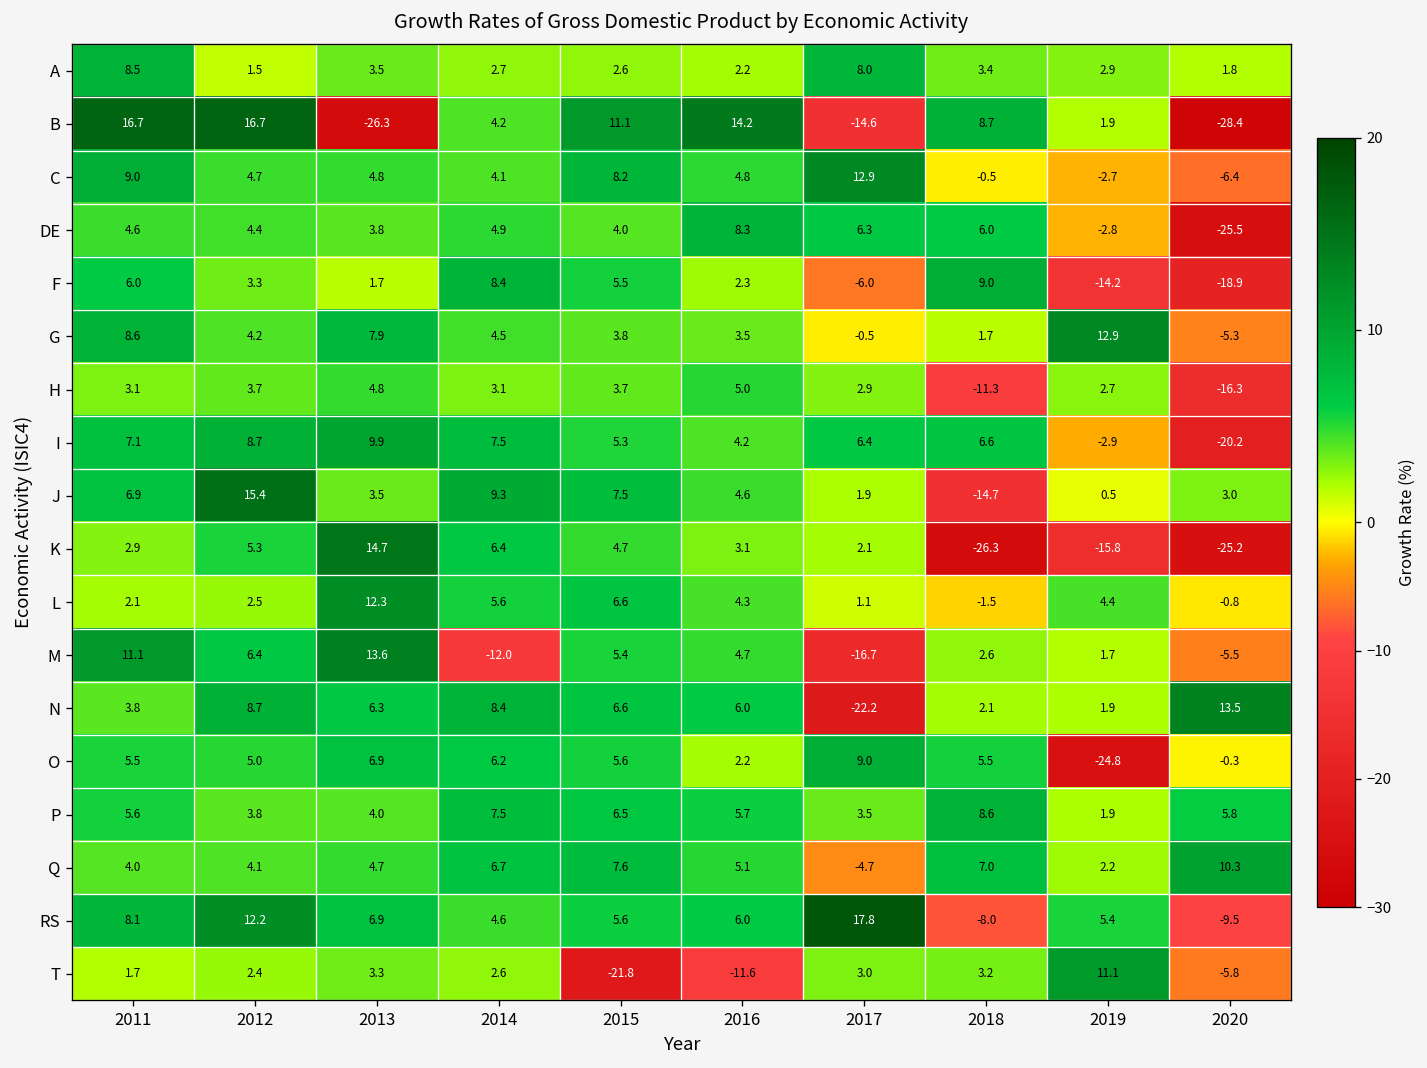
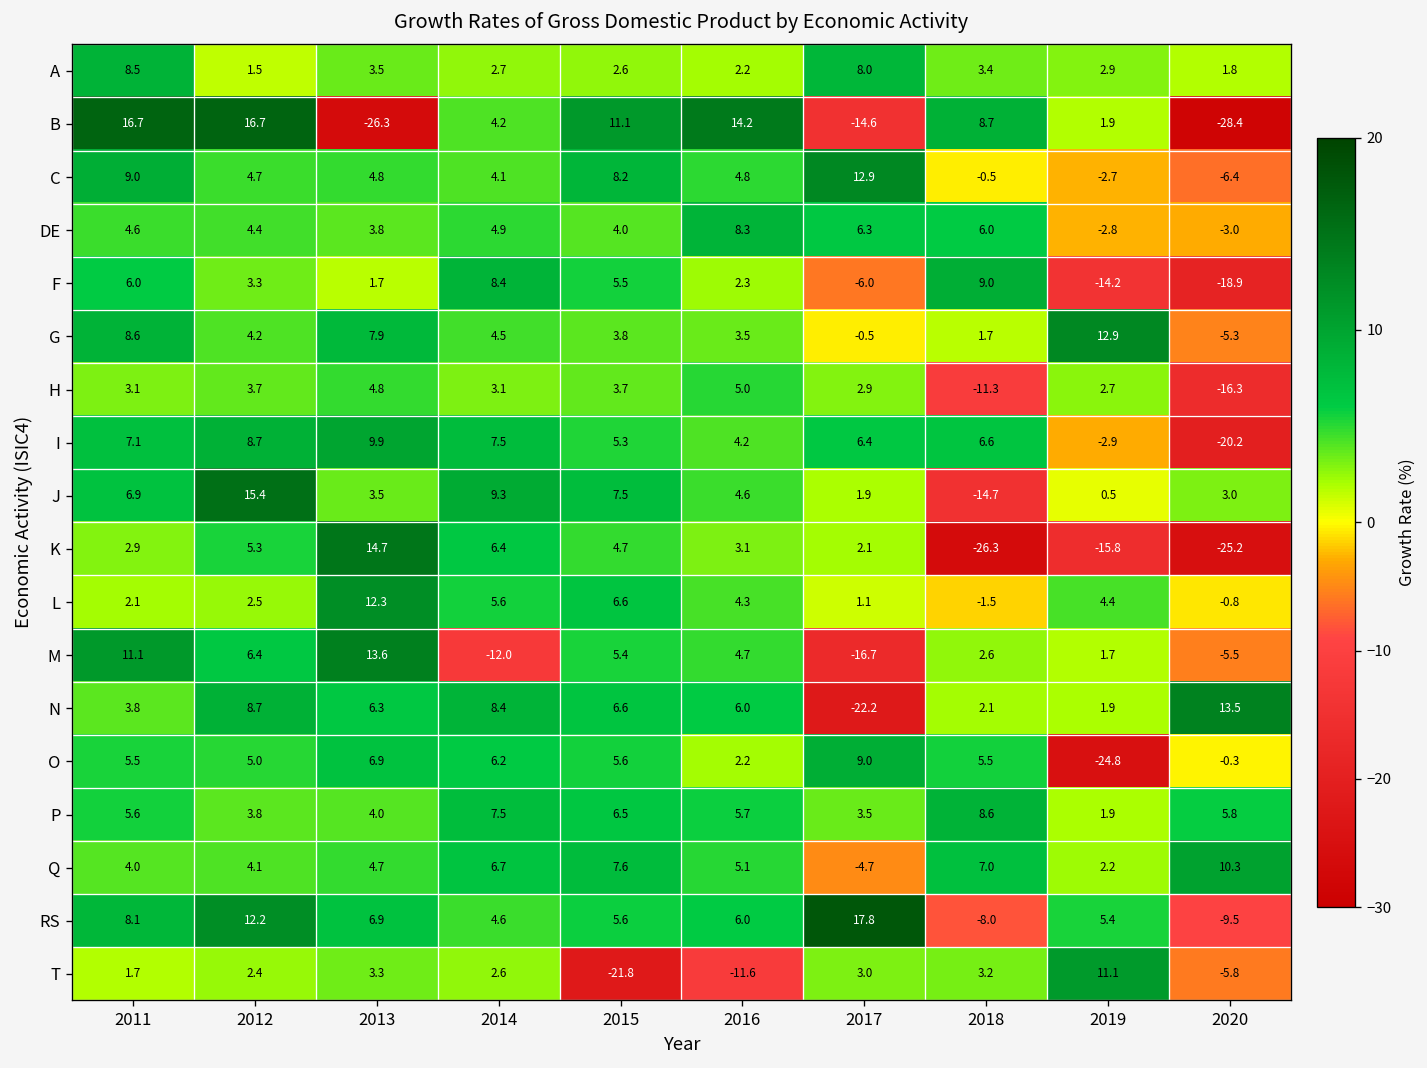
  {
    "A": {
      "2011": 8.5,
      "2012": 1.5,
      "2013": 3.5,
      "2014": 2.7,
      "2015": 2.6,
      "2016": 2.2,
      "2017": 8.0,
      "2018": 3.4,
      "2019": 2.9,
      "2020": 1.8
    },
    "B": {
      "2011": 16.7,
      "2012": 16.7,
      "2013": -26.3,
      "2014": 4.2,
      "2015": 11.1,
      "2016": 14.2,
      "2017": -14.6,
      "2018": 8.7,
      "2019": 1.9,
      "2020": -28.4
    },
    "C": {
      "2011": 9.0,
      "2012": 4.7,
      "2013": 4.8,
      "2014": 4.1,
      "2015": 8.2,
      "2016": 4.8,
      "2017": 12.9,
      "2018": -0.5,
      "2019": -2.7,
      "2020": -6.4
    },
    "DE": {
      "2011": 4.6,
      "2012": 4.4,
      "2013": 3.8,
      "2014": 4.9,
      "2015": 4.0,
      "2016": 8.3,
      "2017": 6.3,
      "2018": 6.0,
      "2019": -2.8,
-     "2020": -25.5
+     "2020": -3.0
    },
    "F": {
      "2011": 6.0,
      "2012": 3.3,
      "2013": 1.7,
      "2014": 8.4,
      "2015": 5.5,
      "2016": 2.3,
      "2017": -6.0,
      "2018": 9.0,
      "2019": -14.2,
      "2020": -18.9
    },
    "G": {
      "2011": 8.6,
      "2012": 4.2,
      "2013": 7.9,
      "2014": 4.5,
      "2015": 3.8,
      "2016": 3.5,
      "2017": -0.5,
      "2018": 1.7,
      "2019": 12.9,
      "2020": -5.3
    },
    "H": {
      "2011": 3.1,
      "2012": 3.7,
      "2013": 4.8,
      "2014": 3.1,
      "2015": 3.7,
      "2016": 5.0,
      "2017": 2.9,
      "2018": -11.3,
      "2019": 2.7,
      "2020": -16.3
    },
    "I": {
      "2011": 7.1,
      "2012": 8.7,
      "2013": 9.9,
      "2014": 7.5,
      "2015": 5.3,
      "2016": 4.2,
      "2017": 6.4,
      "2018": 6.6,
      "2019": -2.9,
      "2020": -20.2
    },
    "J": {
      "2011": 6.9,
      "2012": 15.4,
      "2013": 3.5,
      "2014": 9.3,
      "2015": 7.5,
      "2016": 4.6,
      "2017": 1.9,
      "2018": -14.7,
      "2019": 0.5,
      "2020": 3.0
    },
    "K": {
      "2011": 2.9,
      "2012": 5.3,
      "2013": 14.7,
      "2014": 6.4,
      "2015": 4.7,
      "2016": 3.1,
      "2017": 2.1,
      "2018": -26.3,
      "2019": -15.8,
      "2020": -25.2
    },
    "L": {
      "2011": 2.1,
      "2012": 2.5,
      "2013": 12.3,
      "2014": 5.6,
      "2015": 6.6,
      "2016": 4.3,
      "2017": 1.1,
      "2018": -1.5,
      "2019": 4.4,
      "2020": -0.8
    },
    "M": {
      "2011": 11.1,
      "2012": 6.4,
      "2013": 13.6,
      "2014": -12.0,
      "2015": 5.4,
      "2016": 4.7,
      "2017": -16.7,
      "2018": 2.6,
      "2019": 1.7,
      "2020": -5.5
    },
    "N": {
      "2011": 3.8,
      "2012": 8.7,
      "2013": 6.3,
      "2014": 8.4,
      "2015": 6.6,
      "2016": 6.0,
      "2017": -22.2,
      "2018": 2.1,
      "2019": 1.9,
      "2020": 13.5
    },
    "O": {
      "2011": 5.5,
      "2012": 5.0,
      "2013": 6.9,
      "2014": 6.2,
      "2015": 5.6,
      "2016": 2.2,
      "2017": 9.0,
      "2018": 5.5,
      "2019": -24.8,
      "2020": -0.3
    },
    "P": {
      "2011": 5.6,
      "2012": 3.8,
      "2013": 4.0,
      "2014": 7.5,
      "2015": 6.5,
      "2016": 5.7,
      "2017": 3.5,
      "2018": 8.6,
      "2019": 1.9,
      "2020": 5.8
    },
    "Q": {
      "2011": 4.0,
      "2012": 4.1,
      "2013": 4.7,
      "2014": 6.7,
      "2015": 7.6,
      "2016": 5.1,
      "2017": -4.7,
      "2018": 7.0,
      "2019": 2.2,
      "2020": 10.3
    },
    "RS": {
      "2011": 8.1,
      "2012": 12.2,
      "2013": 6.9,
      "2014": 4.6,
      "2015": 5.6,
      "2016": 6.0,
      "2017": 17.8,
      "2018": -8.0,
      "2019": 5.4,
      "2020": -9.5
    },
    "T": {
      "2011": 1.7,
      "2012": 2.4,
      "2013": 3.3,
      "2014": 2.6,
      "2015": -21.8,
      "2016": -11.6,
      "2017": 3.0,
      "2018": 3.2,
      "2019": 11.1,
      "2020": -5.8
    }
  }
